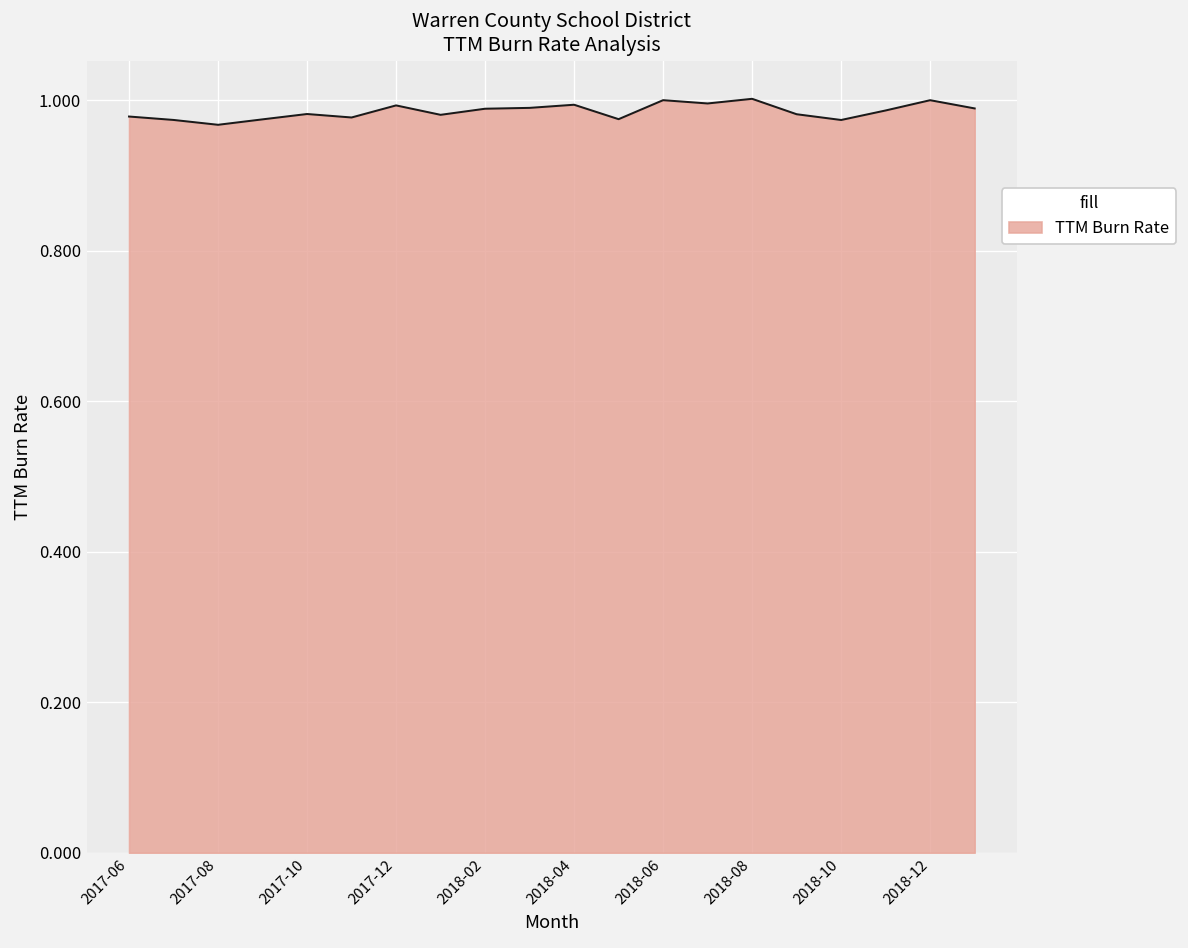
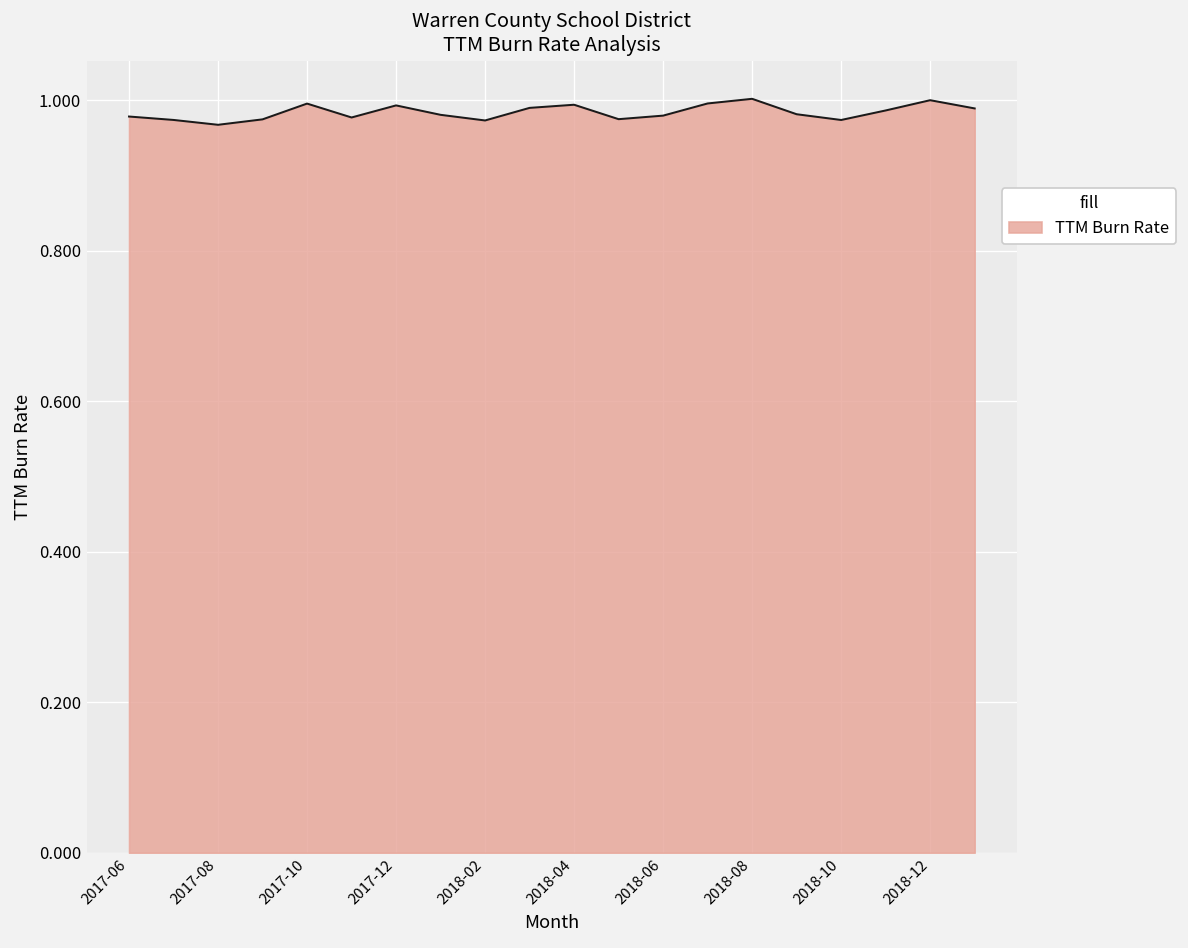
  {
    "2017-06": 0.98,
    "2017-08": 0.97,
-   "2017-10": 0.98,
+   "2017-10": 1.00,
    "2017-12": 0.99,
-   "2018-02": 0.99,
+   "2018-02": 0.97,
    "2018-04": 0.99,
-   "2018-06": 1.00,
+   "2018-06": 0.98,
    "2018-08": 1.00,
    "2018-10": 0.97,
    "2018-12": 1.00
  }
